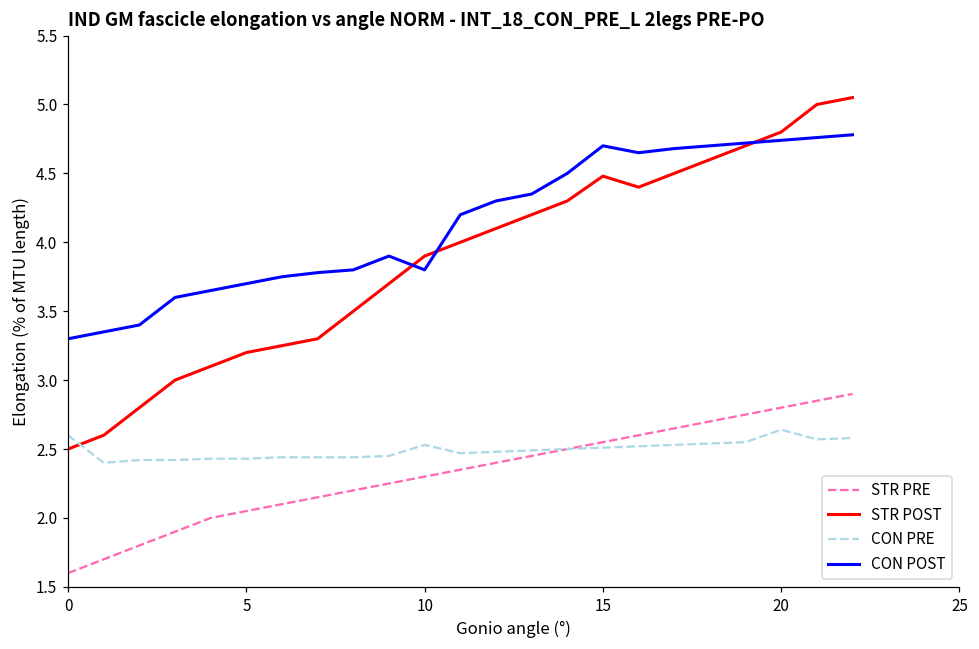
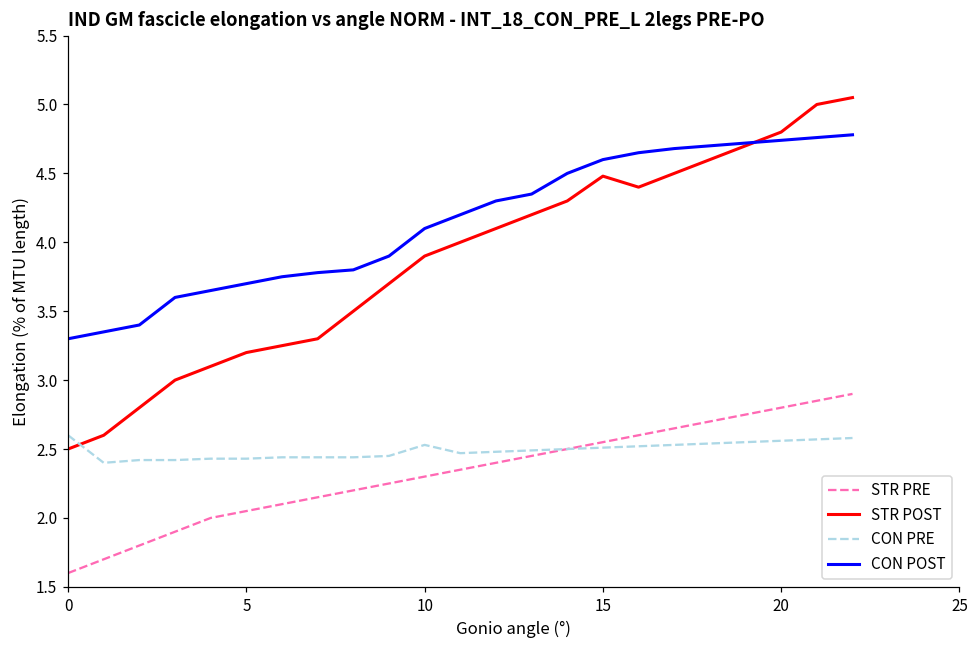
  {
    "STR PRE": {
      "0": 1.60,
      "5": 2.05,
      "10": 2.30,
      "15": 2.55,
      "20": 2.80
    },
    "STR POST": {
      "0": 2.50,
      "5": 3.20,
      "10": 3.90,
      "15": 4.48,
      "20": 4.80
    },
    "CON PRE": {
      "0": 2.60,
      "5": 2.43,
      "10": 2.53,
      "15": 2.51,
-     "20": 2.64
+     "20": 2.56
    },
    "CON POST": {
      "0": 3.3,
      "5": 3.7,
-     "10": 3.8,
-     "15": 4.7,
+     "10": 4.1,
+     "15": 4.6,
      "20": 4.74
    }
  }
